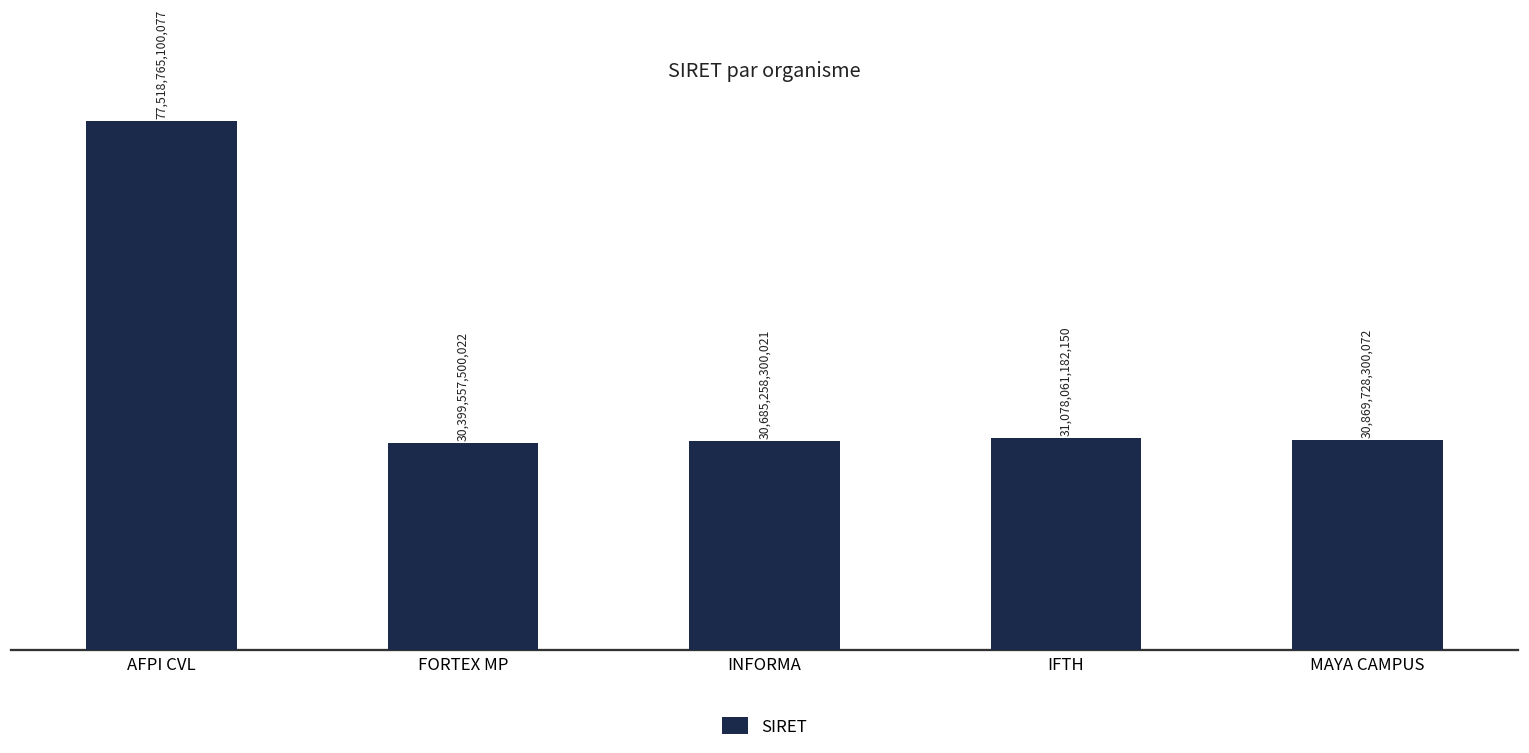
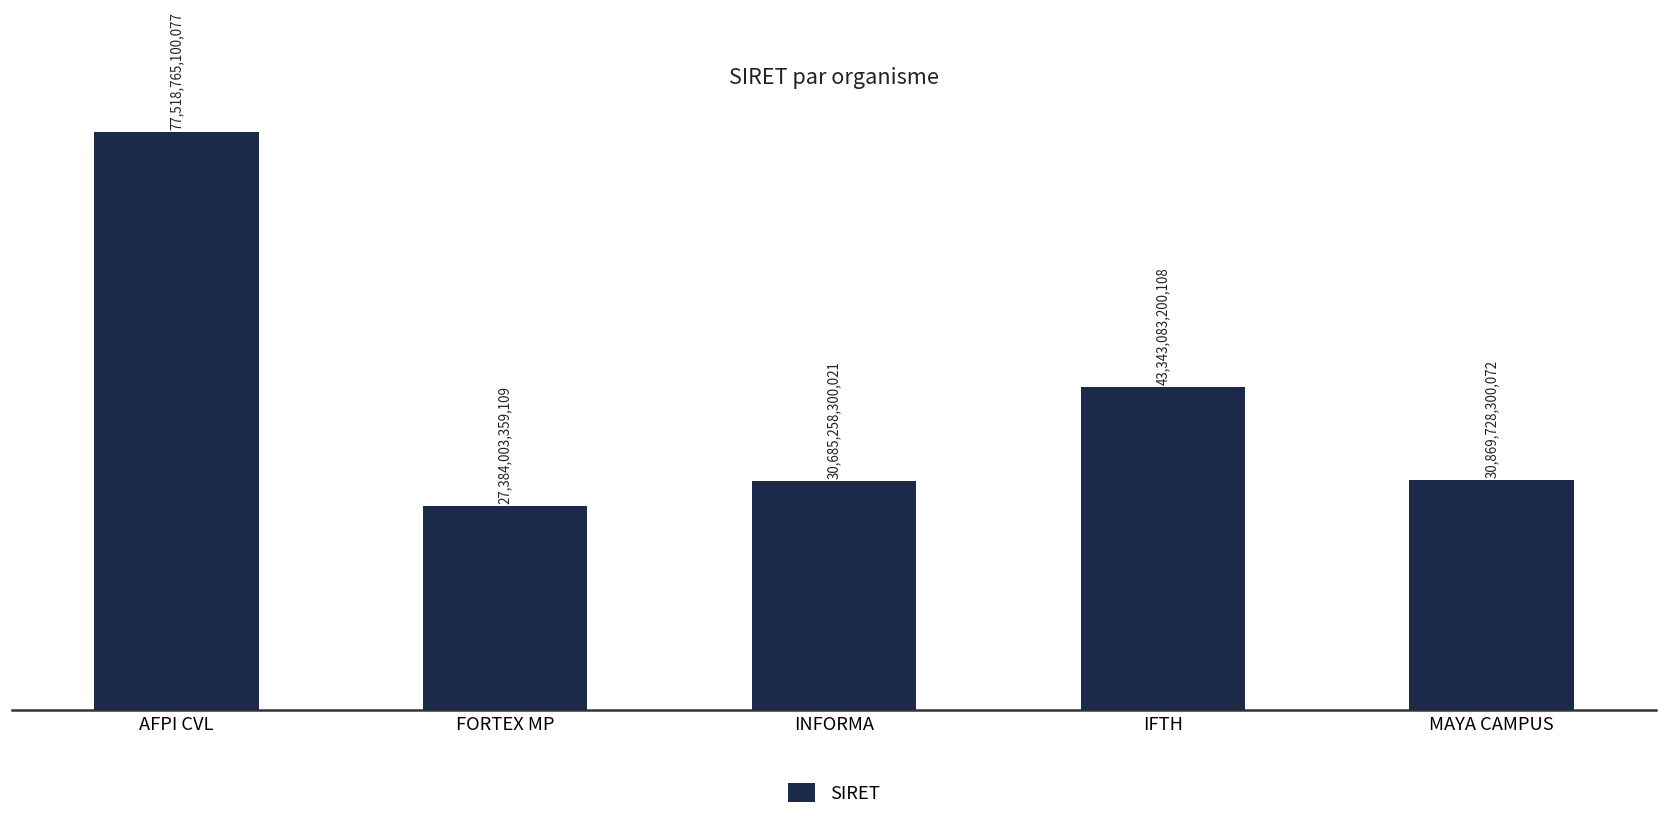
  {
    "AFPI CVL": "77,518,765,100,077",
-   "FORTEX MP": "30,399,557,500,022",
+   "FORTEX MP": "27,384,003,359,109",
    "INFORMA": "30,685,258,300,021",
-   "IFTH": "31,078,061,182,150",
+   "IFTH": "43,343,083,200,108",
    "MAYA CAMPUS": "30,869,728,300,072"
  }
